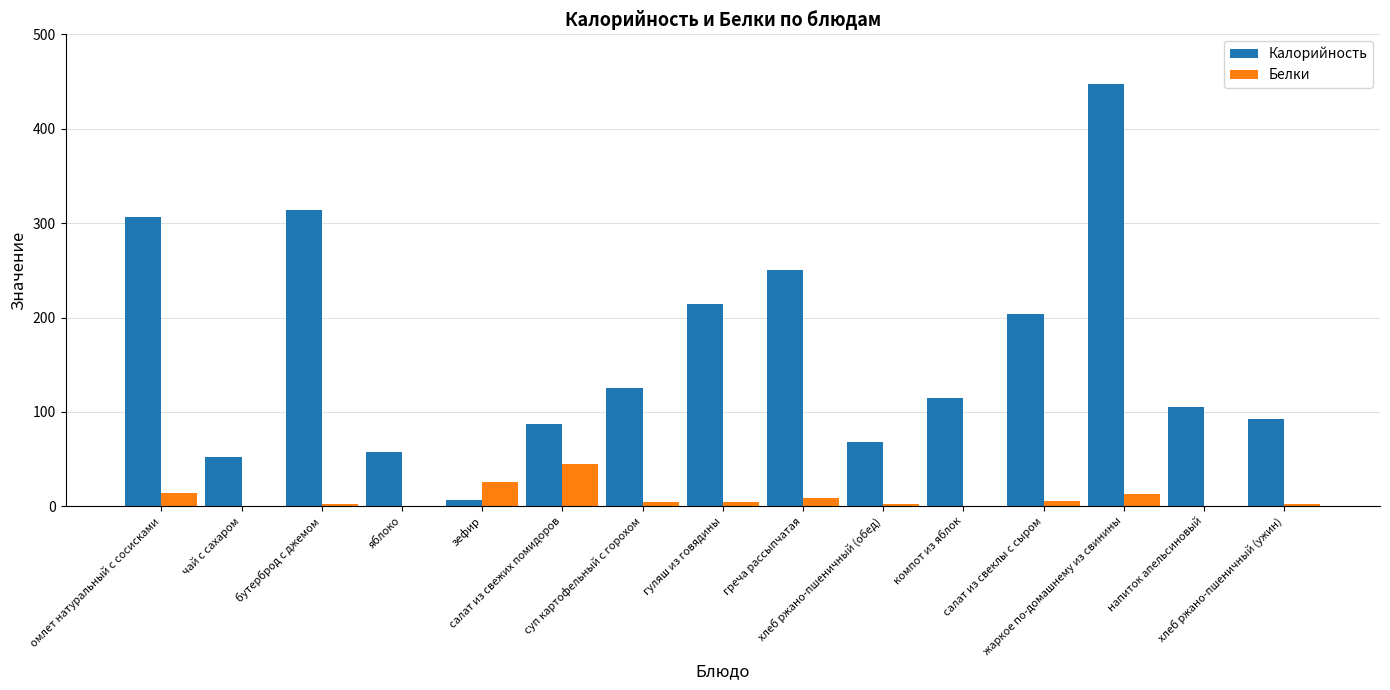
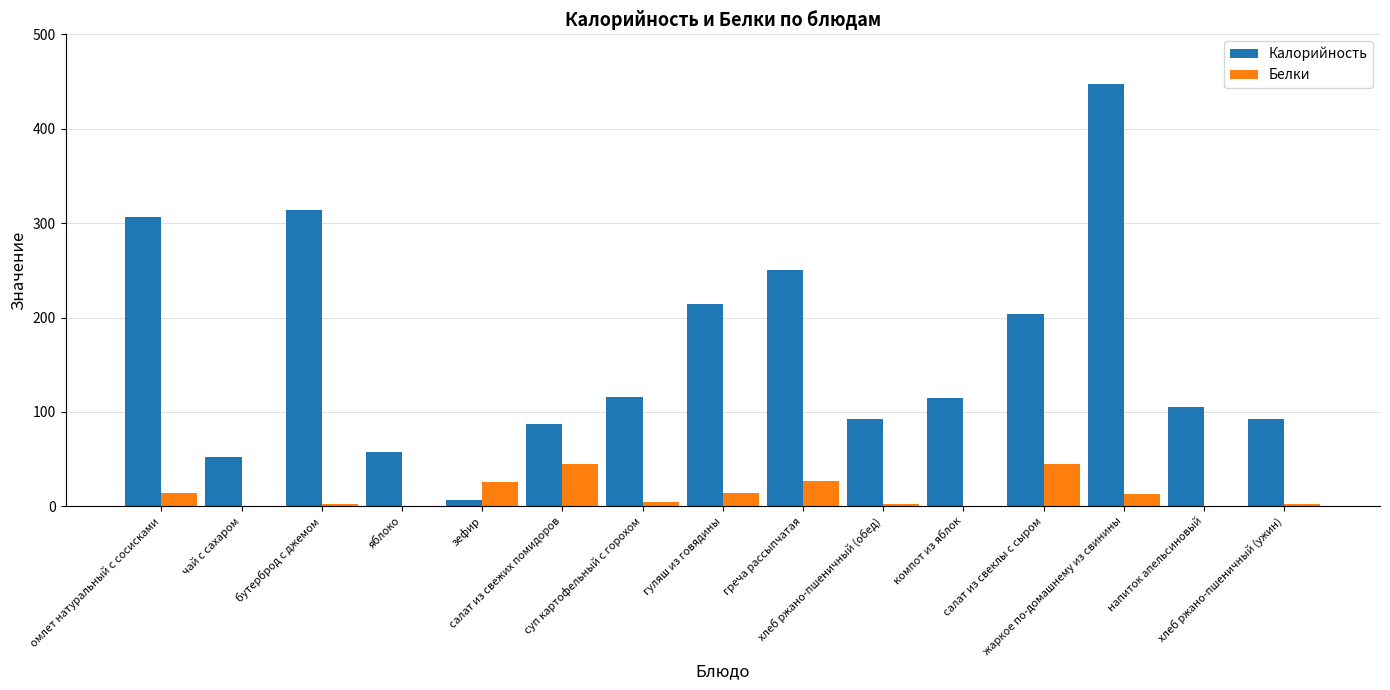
  {
    "Калорийность": {
      "омлет натуральный с сосисками": 310,
      "чай с сахаром": 50,
      "бутерброд с джемом": 310,
      "яблоко": 60,
      "зефир": 10,
      "салат из свежих помидоров": 90,
-     "суп картофельный с горохом": 125,
+     "суп картофельный с горохом": 115,
      "гуляш из говядины": 210,
      "греча рассыпчатая": 250,
-     "хлеб ржано-пшеничный (обед)": 70,
+     "хлеб ржано-пшеничный (обед)": 90,
      "компот из яблок": 110,
      "салат из свеклы с сыром": 200,
      "жаркое по-домашнему из свинины": 450,
      "напиток апельсиновый": 110,
      "хлеб ржано-пшеничный (ужин)": 90
    },
    "Белки": {
      "омлет натуральный с сосисками": 10,
      "чай с сахаром": 0,
      "зефир": 30,
      "салат из свежих помидоров": 40,
      "суп картофельный с горохом": 0,
-     "гуляш из говядины": 0,
-     "греча рассыпчатая": 10,
-     "салат из свеклы с сыром": 10,
+     "гуляш из говядины": 10,
+     "греча рассыпчатая": 30,
+     "салат из свеклы с сыром": 40,
      "жаркое по-домашнему из свинины": 10
    }
  }
